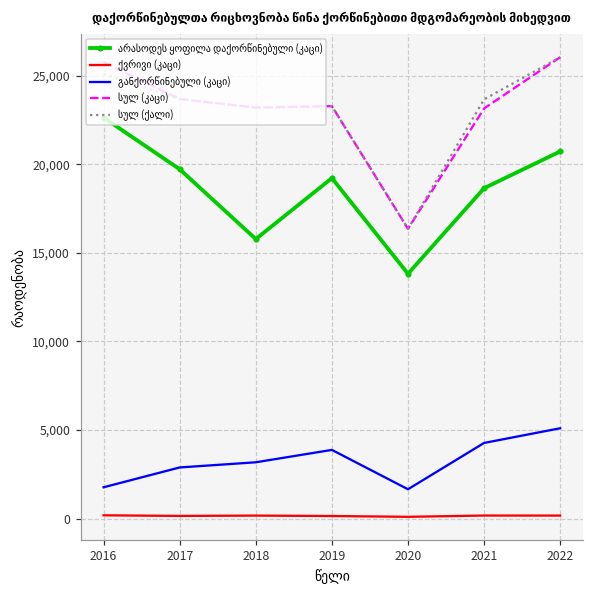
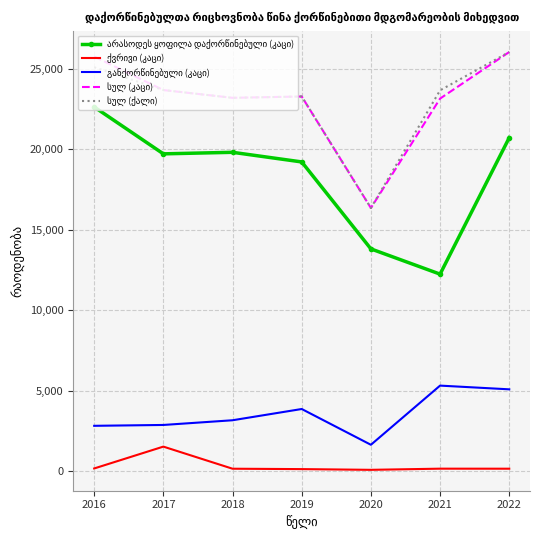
  {
    "არასოდეს ყოფილა დაქორწინებული (კაცი)": {
      "2017": "19,700",
-     "2018": "15,800",
+     "2018": "19,800",
      "2019": "19,200",
      "2020": "13,800",
-     "2021": "18,700",
+     "2021": "12,300",
      "2022": "20,700"
    },
    "ქვრივი (კაცი)": {
      "2016": "200",
-     "2017": "100",
+     "2017": "1,500",
      "2018": "200",
      "2019": "100",
      "2020": "100",
      "2021": "200",
      "2022": "200"
    },
    "განქორწინებული (კაცი)": {
-     "2016": "1,800",
+     "2016": "2,800",
      "2017": "2,900",
      "2018": "3,200",
      "2019": "3,900",
      "2020": "1,700",
-     "2021": "4,300",
+     "2021": "5,300",
      "2022": "5,100"
    },
    "სულ (კაცი)": {
      "2021": "23,200"
    },
    "სულ (ქალი)": {
      "2021": "23,700"
    }
  }
